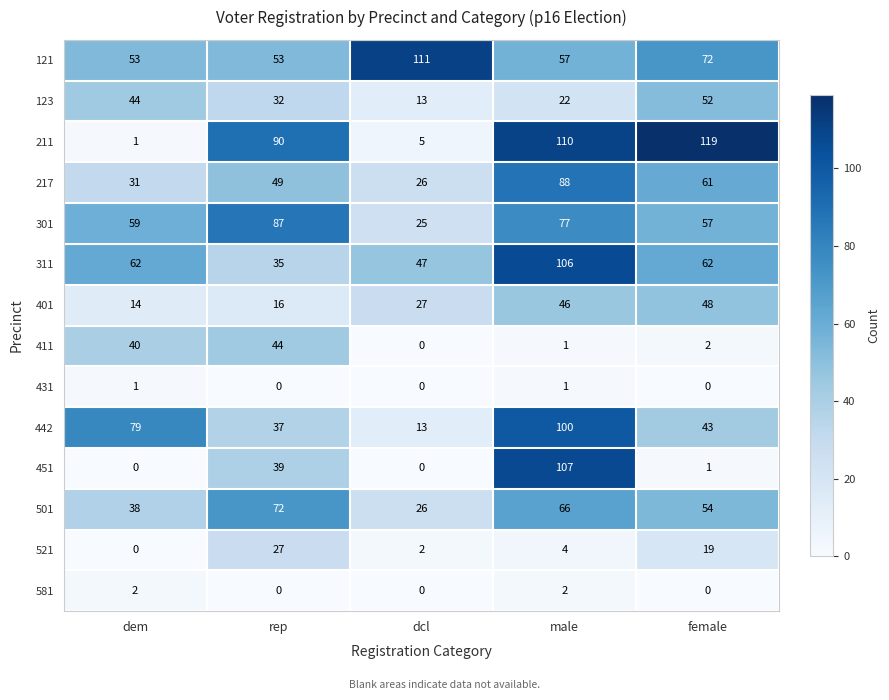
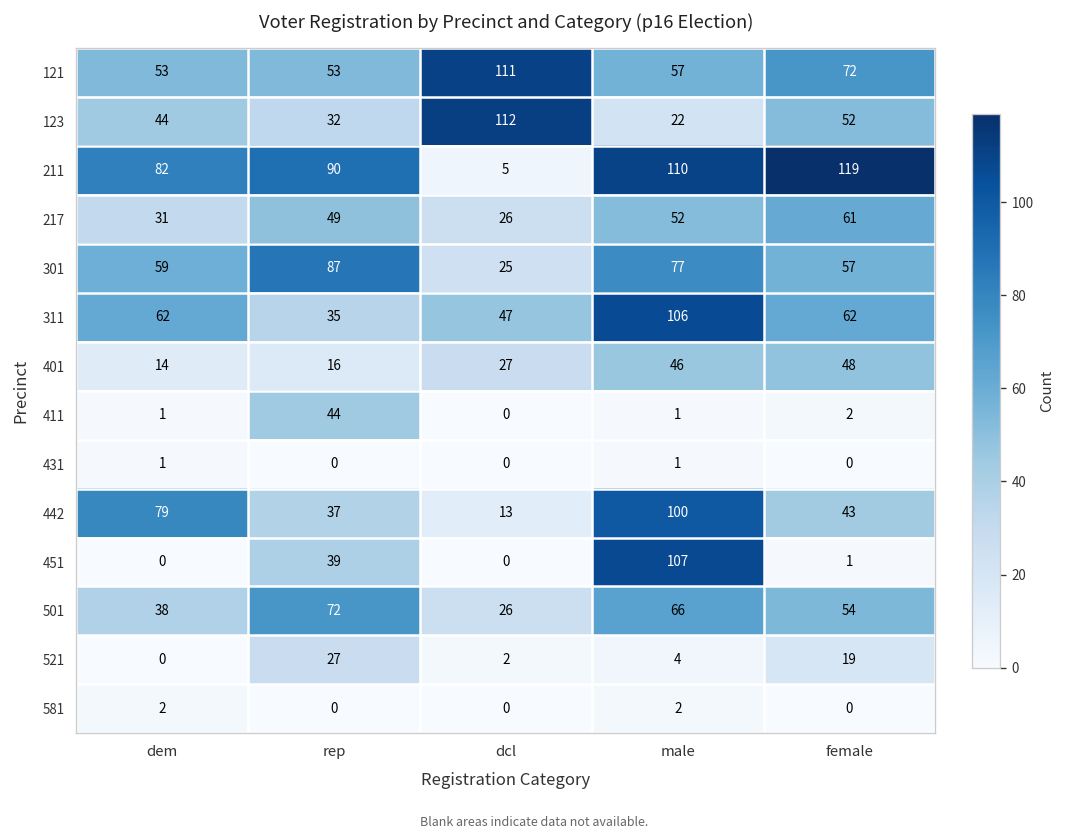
  {
    "121": {
      "dem": 53,
      "rep": 53,
      "dcl": 111,
      "male": 57,
      "female": 72
    },
    "123": {
      "dem": 44,
      "rep": 32,
-     "dcl": 13,
+     "dcl": 112,
      "male": 22,
      "female": 52
    },
    "211": {
-     "dem": 1,
+     "dem": 82,
      "rep": 90,
      "dcl": 5,
      "male": 110,
      "female": 119
    },
    "217": {
      "dem": 31,
      "rep": 49,
      "dcl": 26,
-     "male": 88,
+     "male": 52,
      "female": 61
    },
    "301": {
      "dem": 59,
      "rep": 87,
      "dcl": 25,
      "male": 77,
      "female": 57
    },
    "311": {
      "dem": 62,
      "rep": 35,
      "dcl": 47,
      "male": 106,
      "female": 62
    },
    "401": {
      "dem": 14,
      "rep": 16,
      "dcl": 27,
      "male": 46,
      "female": 48
    },
    "411": {
-     "dem": 40,
+     "dem": 1,
      "rep": 44,
      "dcl": 0,
      "male": 1,
      "female": 2
    },
    "431": {
      "dem": 1,
      "rep": 0,
      "dcl": 0,
      "male": 1,
      "female": 0
    },
    "442": {
      "dem": 79,
      "rep": 37,
      "dcl": 13,
      "male": 100,
      "female": 43
    },
    "451": {
      "dem": 0,
      "rep": 39,
      "dcl": 0,
      "male": 107,
      "female": 1
    },
    "501": {
      "dem": 38,
      "rep": 72,
      "dcl": 26,
      "male": 66,
      "female": 54
    },
    "521": {
      "dem": 0,
      "rep": 27,
      "dcl": 2,
      "male": 4,
      "female": 19
    },
    "581": {
      "dem": 2,
      "rep": 0,
      "dcl": 0,
      "male": 2,
      "female": 0
    }
  }
